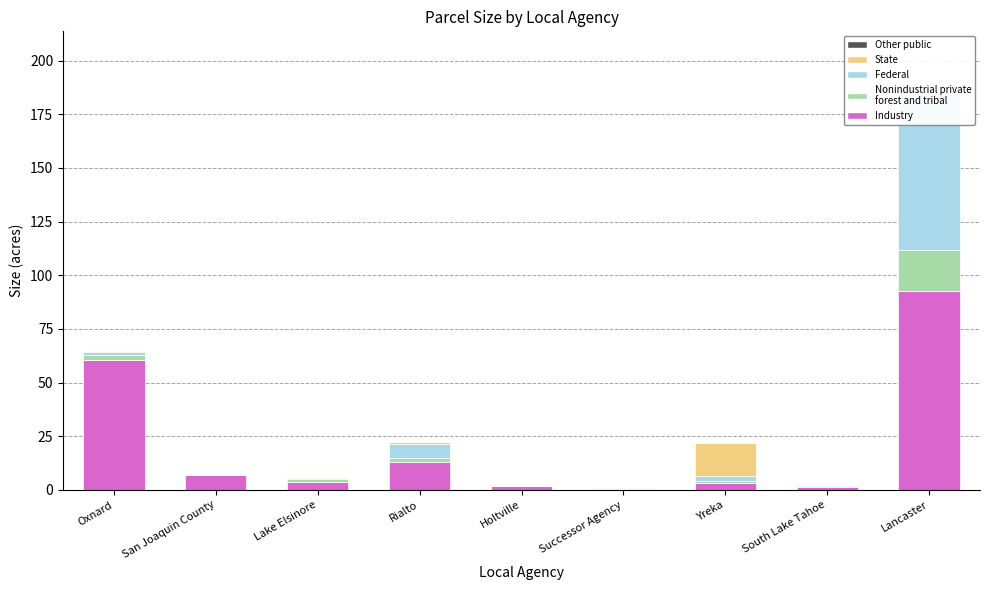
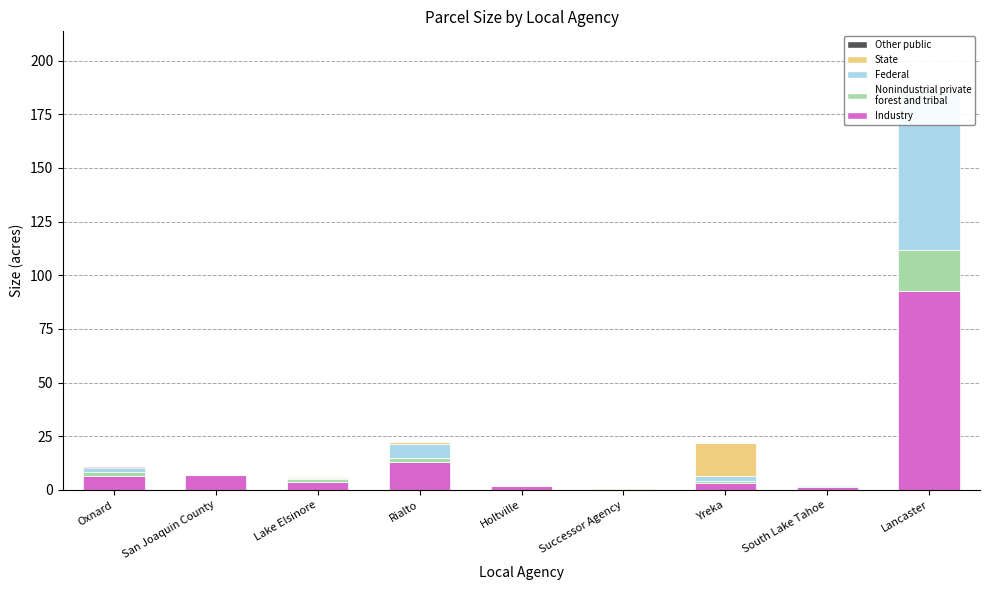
  {
    "Industry": {
-     "Oxnard": 61,
+     "Oxnard": 7,
      "San Joaquin County": 7,
      "Lake Elsinore": 4,
      "Rialto": 13,
      "Holtville": 2,
      "Yreka": 3,
      "South Lake Tahoe": 1,
      "Lancaster": 93
    },
    "Nonindustrial private forest and tribal": {
      "Oxnard": 2,
      "San Joaquin County": 0,
      "Lake Elsinore": 2,
      "Rialto": 2,
      "Holtville": 0,
      "Lancaster": 19
    },
    "Federal": {
      "Oxnard": 1,
      "San Joaquin County": 0,
      "Rialto": 7,
      "Holtville": 0,
      "Successor Agency": 0,
      "Yreka": 2
    },
    "State": {
      "San Joaquin County": 0,
      "Holtville": 0,
      "Yreka": 15,
      "South Lake Tahoe": 0
    },
    "Other public": {
      "San Joaquin County": 0,
      "Holtville": 0,
      "Successor Agency": 0,
      "Yreka": 0,
      "South Lake Tahoe": 0
    }
  }
